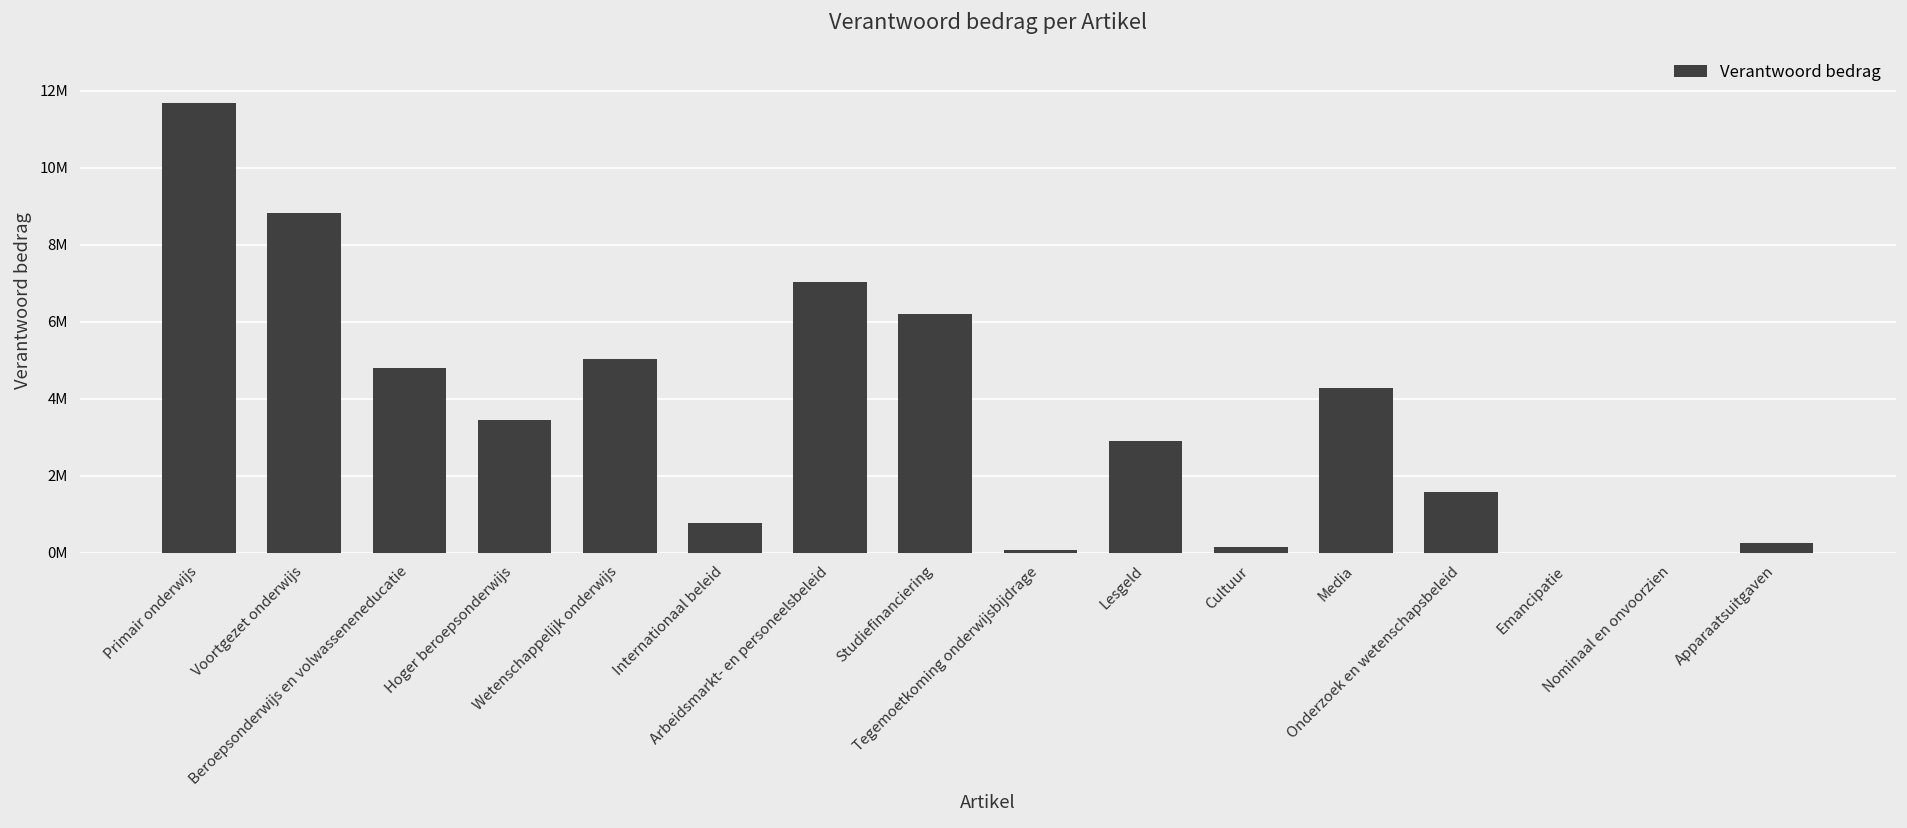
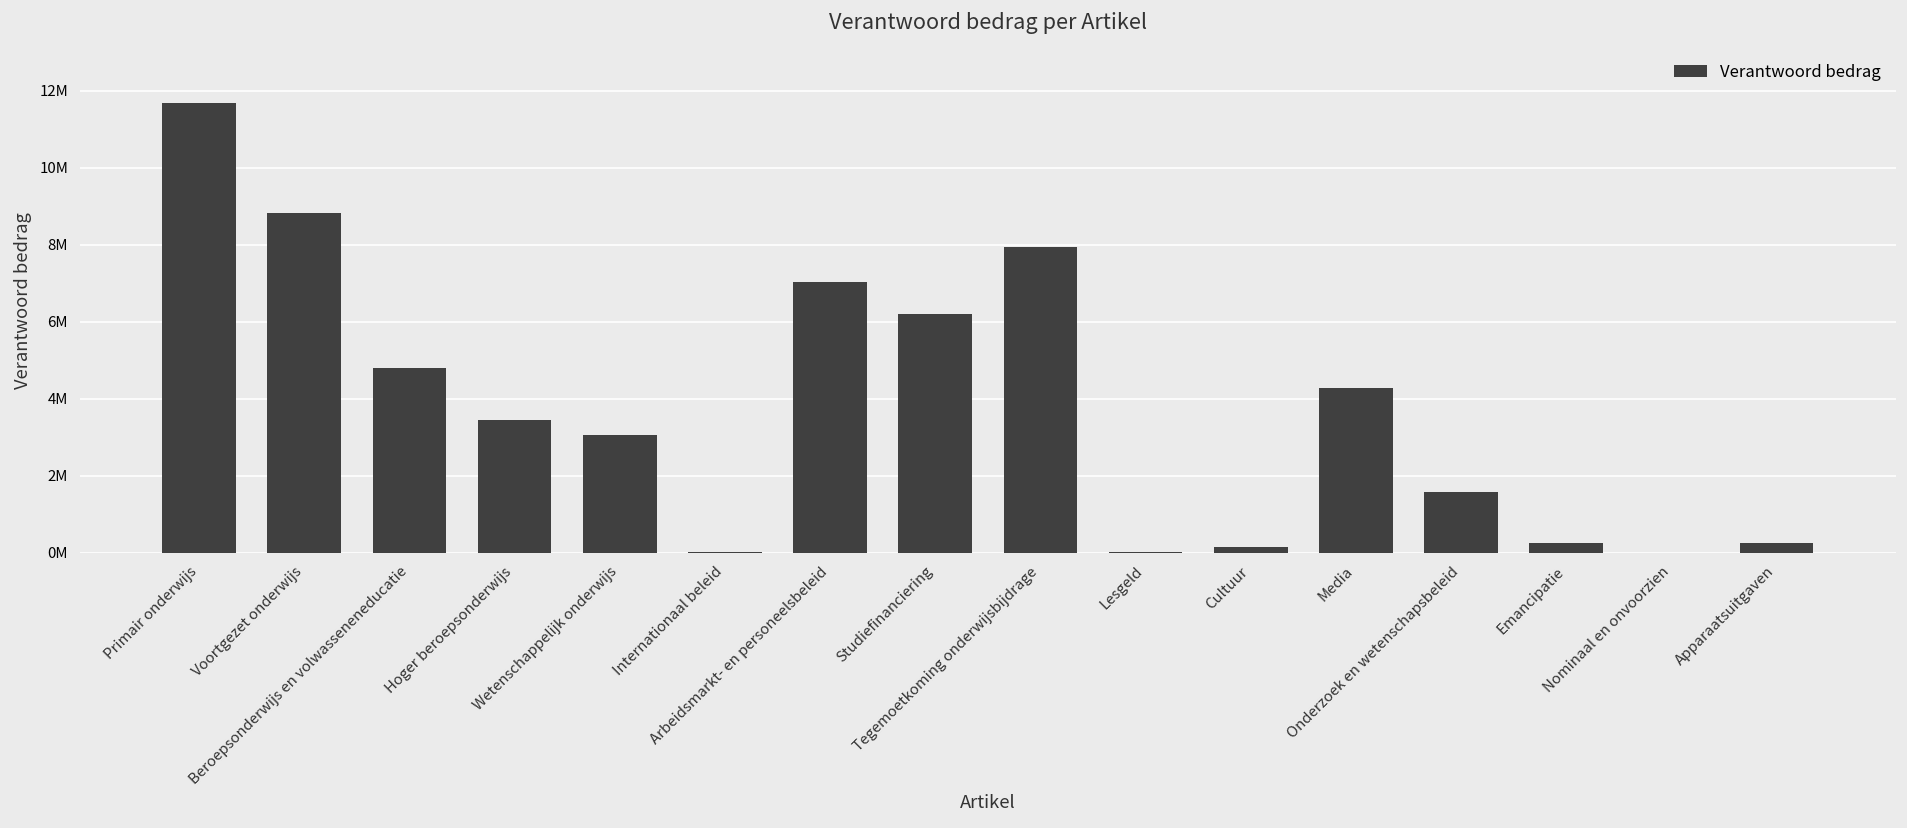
  {
    "Primair onderwijs": 11700000,
    "Voortgezet onderwijs": 8800000,
    "Beroepsonderwijs en volwasseneneducatie": 4800000,
    "Hoger beroepsonderwijs": 3500000,
-   "Wetenschappelijk onderwijs": 5000000,
-   "Internationaal beleid": 800000,
+   "Wetenschappelijk onderwijs": 3100000,
+   "Internationaal beleid": 0,
    "Arbeidsmarkt- en personeelsbeleid": 7000000,
    "Studiefinanciering": 6200000,
-   "Tegemoetkoming onderwijsbijdrage": 100000,
-   "Lesgeld": 2900000,
+   "Tegemoetkoming onderwijsbijdrage": 7900000,
+   "Lesgeld": 0,
    "Cultuur": 100000,
    "Media": 4300000,
    "Onderzoek en wetenschapsbeleid": 1600000,
-   "Emancipatie": 0,
+   "Emancipatie": 300000,
    "Nominaal en onvoorzien": 0,
    "Apparaatsuitgaven": 300000
  }
